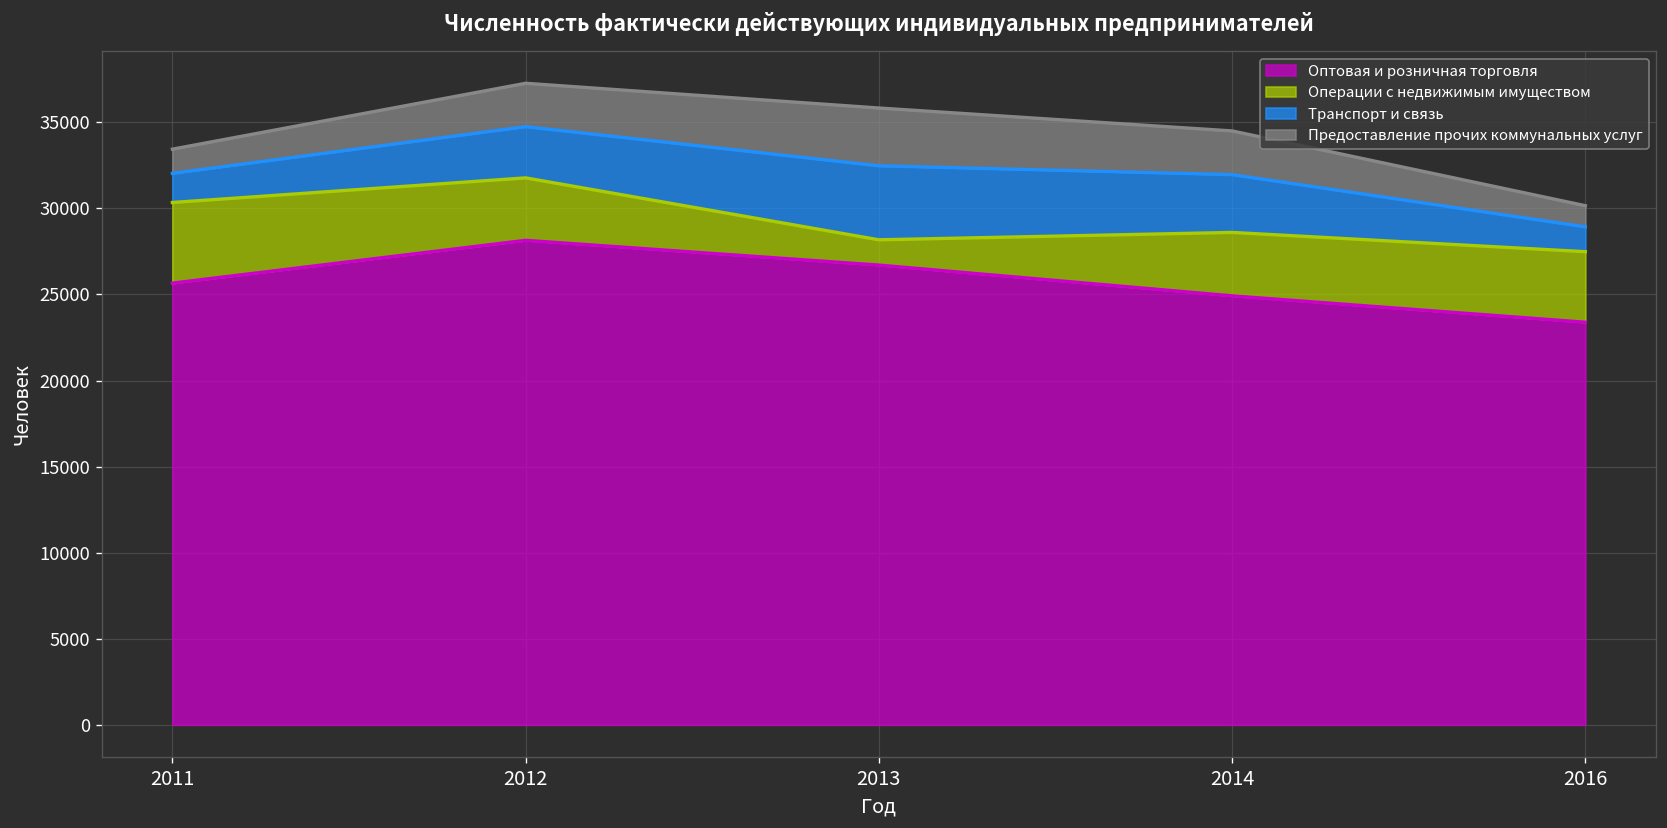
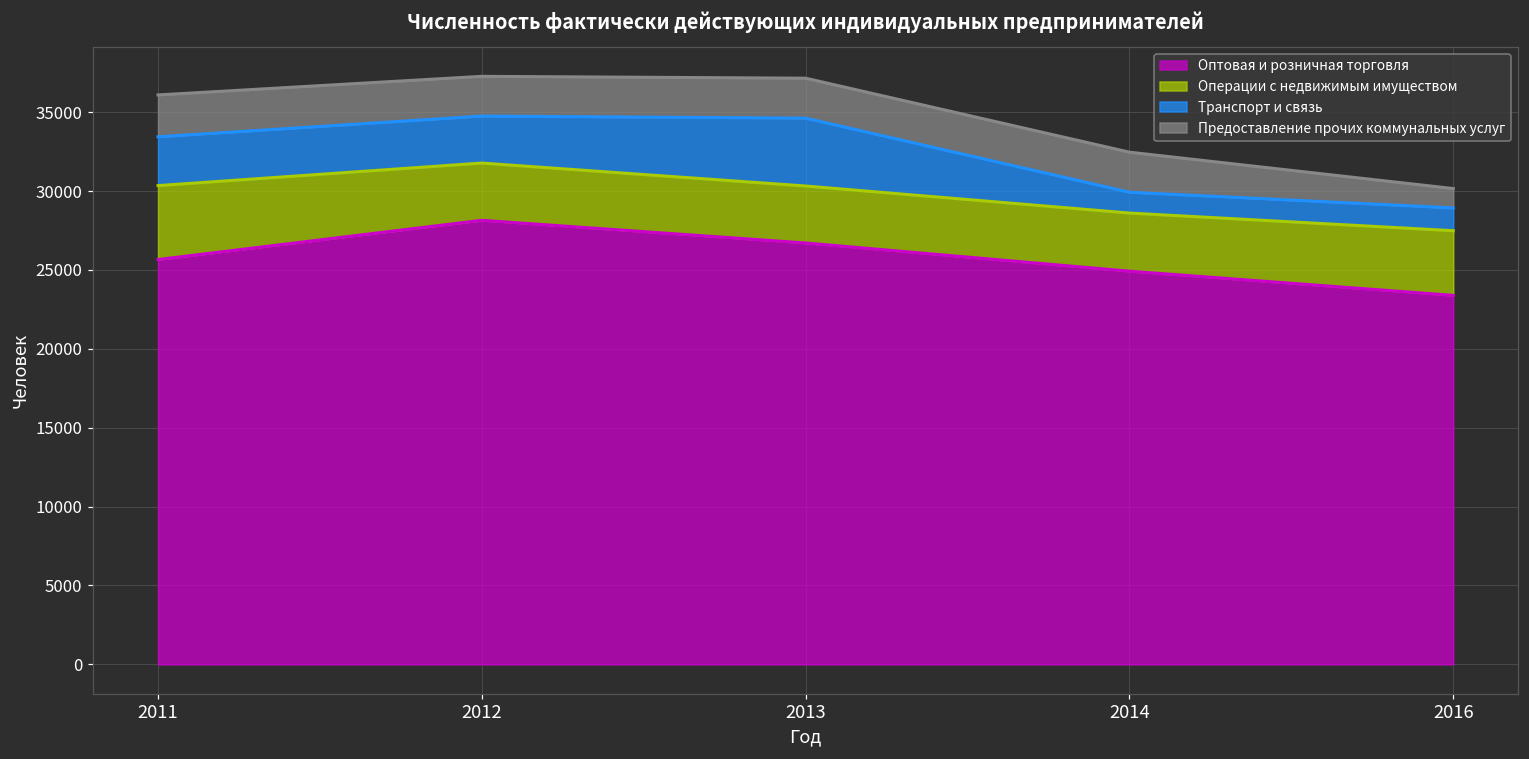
  {
    "Оптовая и розничная торговля": {
      "2011": 25700,
      "2012": 28100,
      "2013": 26700,
      "2014": 24900,
      "2016": 23400
    },
    "Операции с недвижимым имуществом": {
      "2011": 4700,
      "2012": 3600,
-     "2013": 1500,
+     "2013": 3600,
      "2014": 3700,
      "2016": 4100
    },
    "Транспорт и связь": {
-     "2011": 1700,
+     "2011": 3100,
      "2012": 3000,
      "2013": 4300,
-     "2014": 3400,
+     "2014": 1300,
      "2016": 1400
    },
    "Предоставление прочих коммунальных услуг": {
-     "2011": 1400,
+     "2011": 2700,
      "2012": 2500,
-     "2013": 3400,
+     "2013": 2500,
      "2014": 2500,
      "2016": 1200
    }
  }
